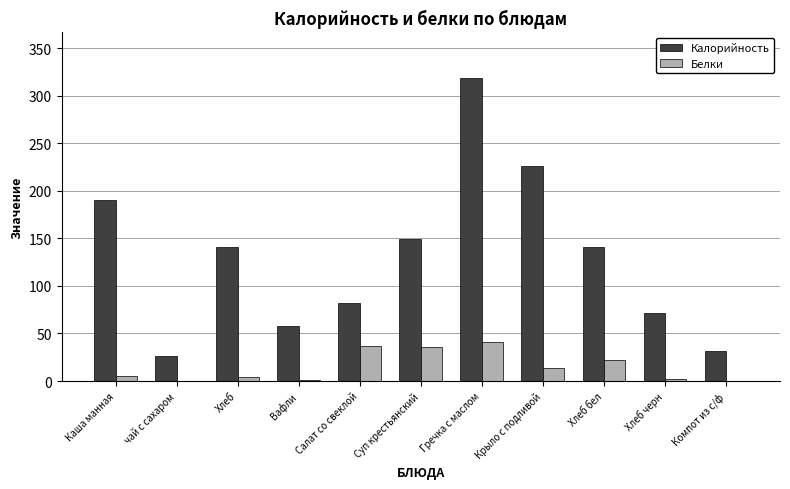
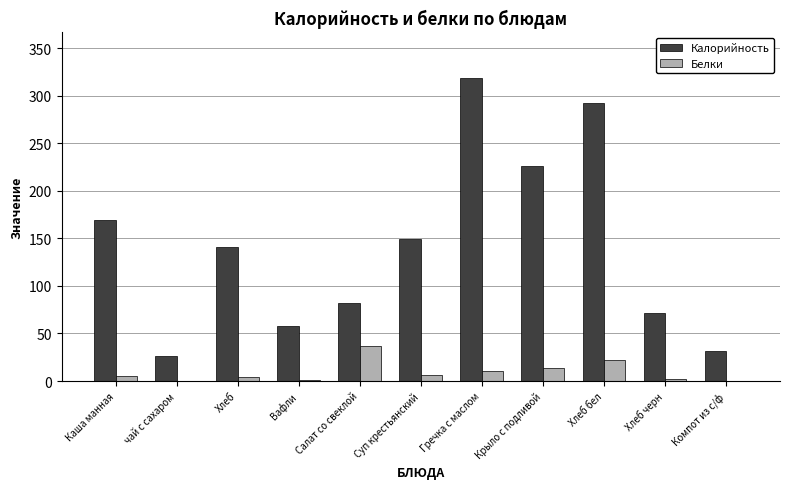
  {
    "Калорийность": {
-     "Каша манная": 190,
+     "Каша манная": 170,
      "чай с сахаром": 30,
      "Хлеб": 140,
      "Вафли": 60,
      "Салат со свеклой": 80,
      "Суп крестьянский": 150,
      "Гречка с маслом": 320,
      "Крыло с подливой": 230,
-     "Хлеб бел": 140,
+     "Хлеб бел": 290,
      "Хлеб черн": 70,
      "Компот из с/ф": 30
    },
    "Белки": {
      "Каша манная": 10,
      "Хлеб": 0,
      "Салат со свеклой": 40,
-     "Суп крестьянский": 40,
-     "Гречка с маслом": 40,
+     "Суп крестьянский": 10,
+     "Гречка с маслом": 10,
      "Крыло с подливой": 10,
      "Хлеб бел": 20,
      "Компот из с/ф": 0
    }
  }
